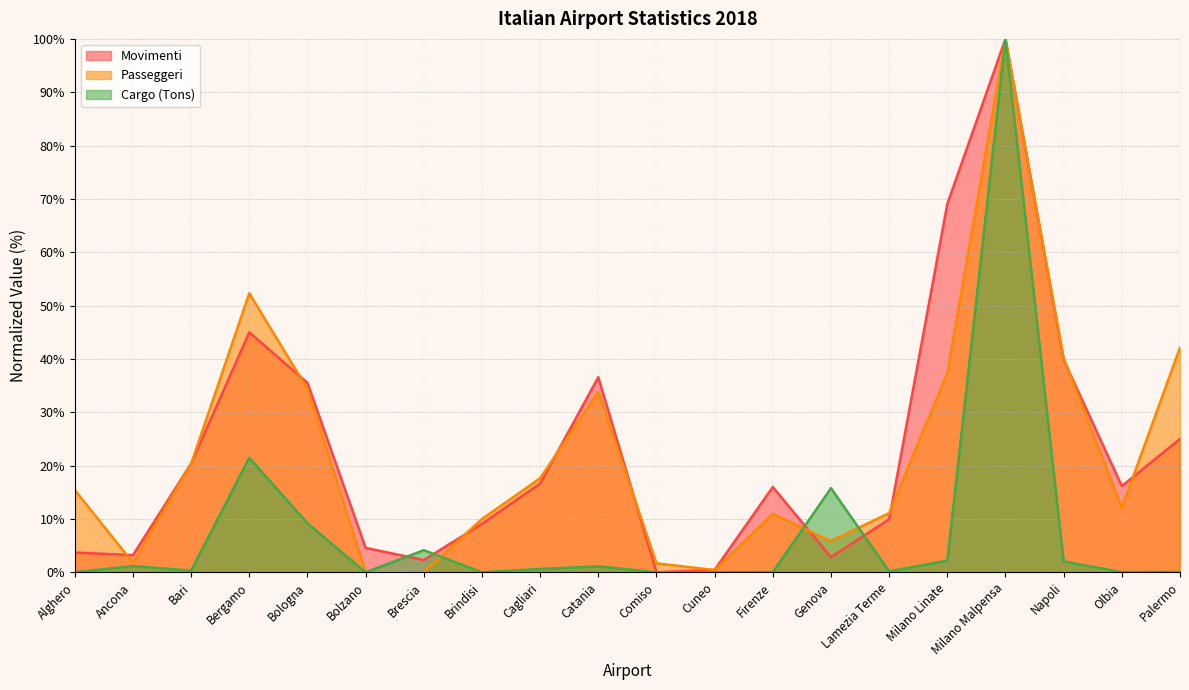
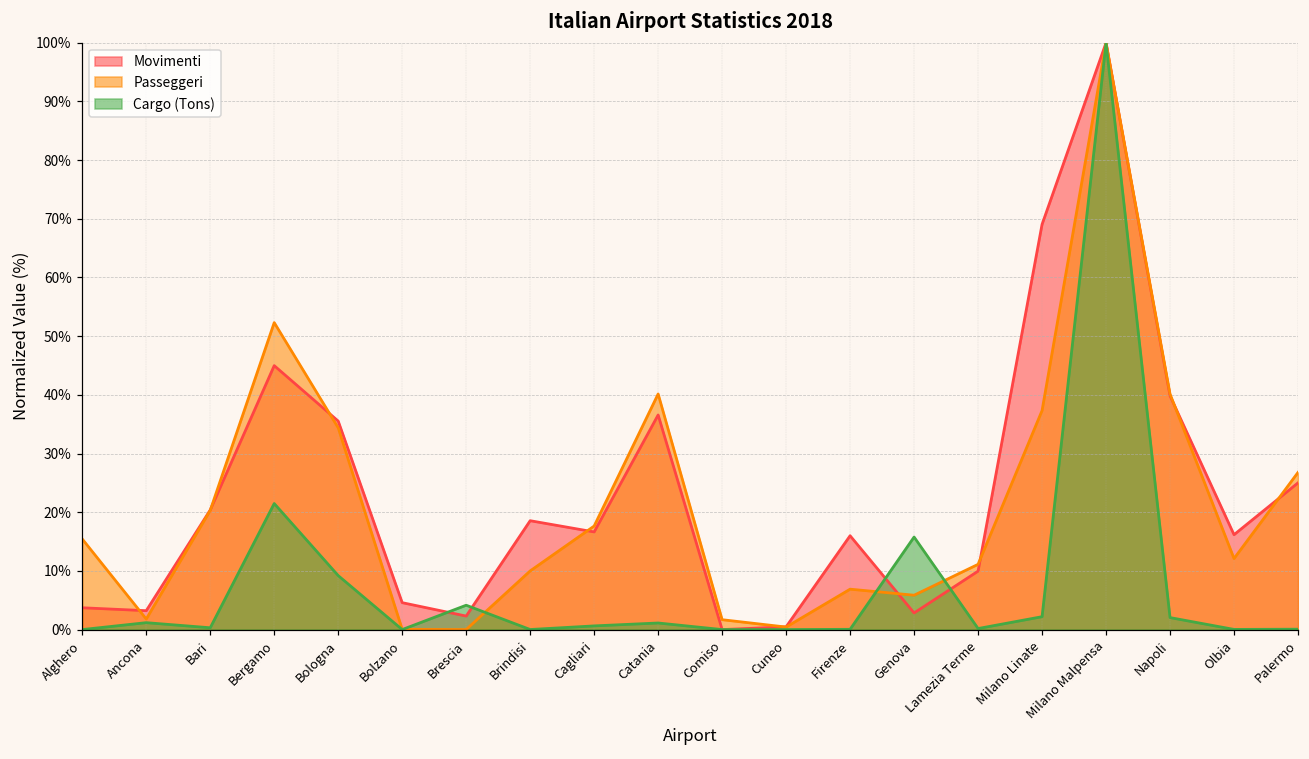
  {
    "Movimenti": {
      "Alghero": "4%",
      "Ancona": "3%",
      "Bergamo": "45%",
      "Bologna": "36%",
      "Bolzano": "5%",
      "Brescia": "2%",
-     "Brindisi": "9%",
+     "Brindisi": "19%",
      "Cagliari": "17%",
      "Catania": "37%",
      "Firenze": "16%",
      "Genova": "3%",
      "Lamezia Terme": "10%",
      "Milano Linate": "69%",
      "Olbia": "16%",
      "Palermo": "25%"
    },
    "Passeggeri": {
      "Alghero": "15%",
      "Ancona": "2%",
      "Bergamo": "52%",
      "Bologna": "34%",
      "Brescia": "0%",
      "Brindisi": "10%",
      "Cagliari": "18%",
-     "Catania": "34%",
+     "Catania": "40%",
      "Comiso": "2%",
-     "Firenze": "11%",
+     "Firenze": "7%",
      "Genova": "6%",
      "Lamezia Terme": "11%",
      "Milano Linate": "37%",
      "Olbia": "12%",
-     "Palermo": "42%"
+     "Palermo": "27%"
    },
    "Cargo (Tons)": {
      "Alghero": "0%",
      "Ancona": "1%",
      "Bari": "0%",
      "Bergamo": "21%",
      "Bologna": "9%",
      "Brescia": "4%",
      "Brindisi": "0%",
      "Cagliari": "1%",
      "Catania": "1%",
      "Firenze": "0%",
      "Genova": "16%",
      "Lamezia Terme": "0%",
      "Milano Linate": "2%",
      "Napoli": "2%",
      "Olbia": "0%",
      "Palermo": "0%"
    }
  }
